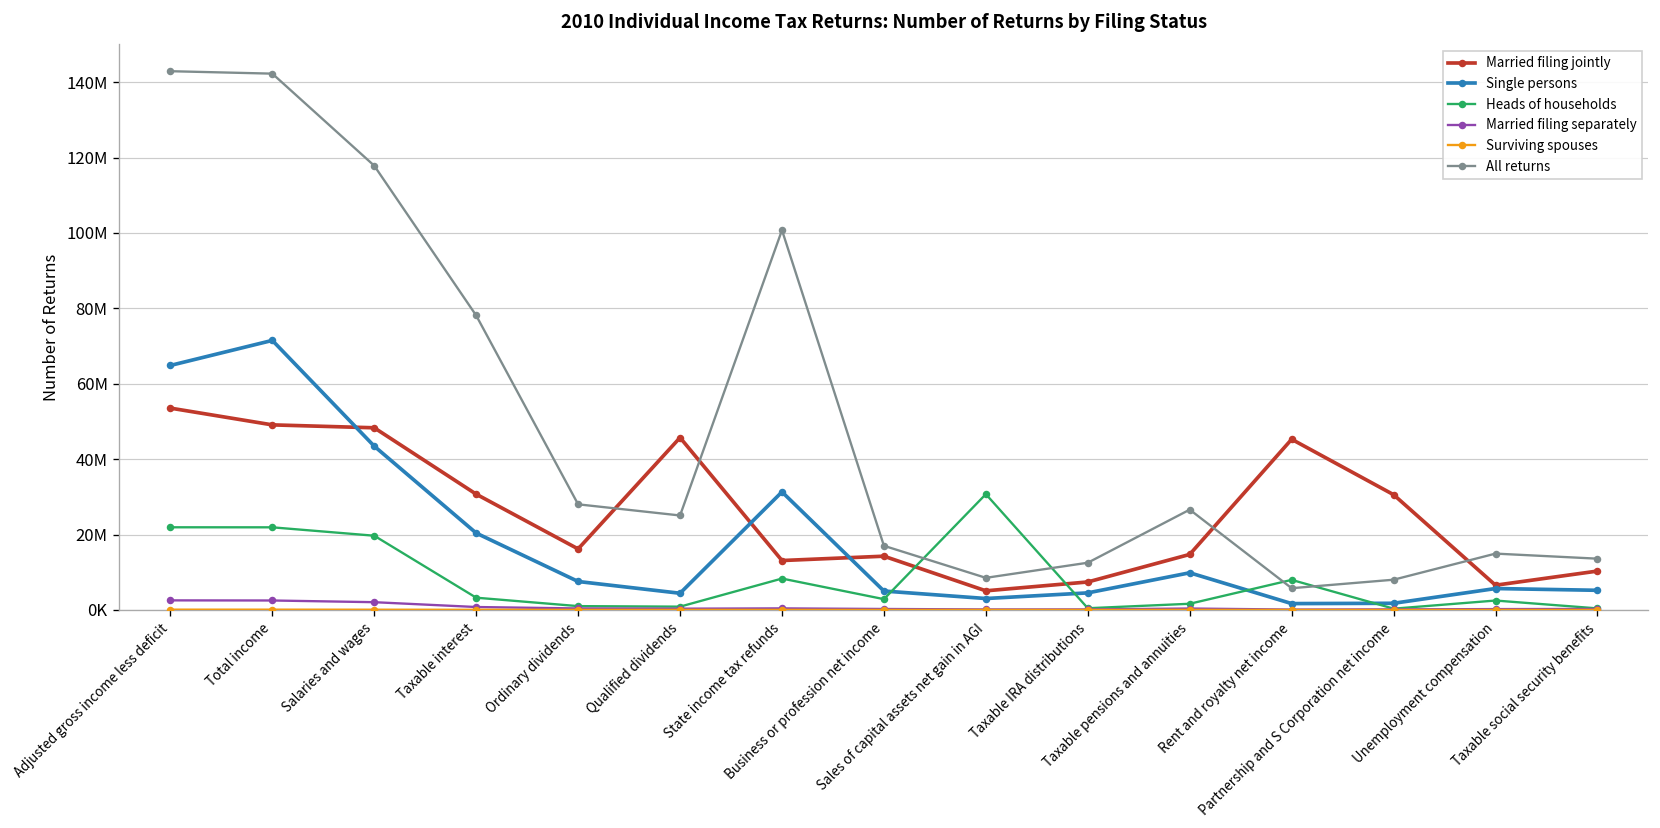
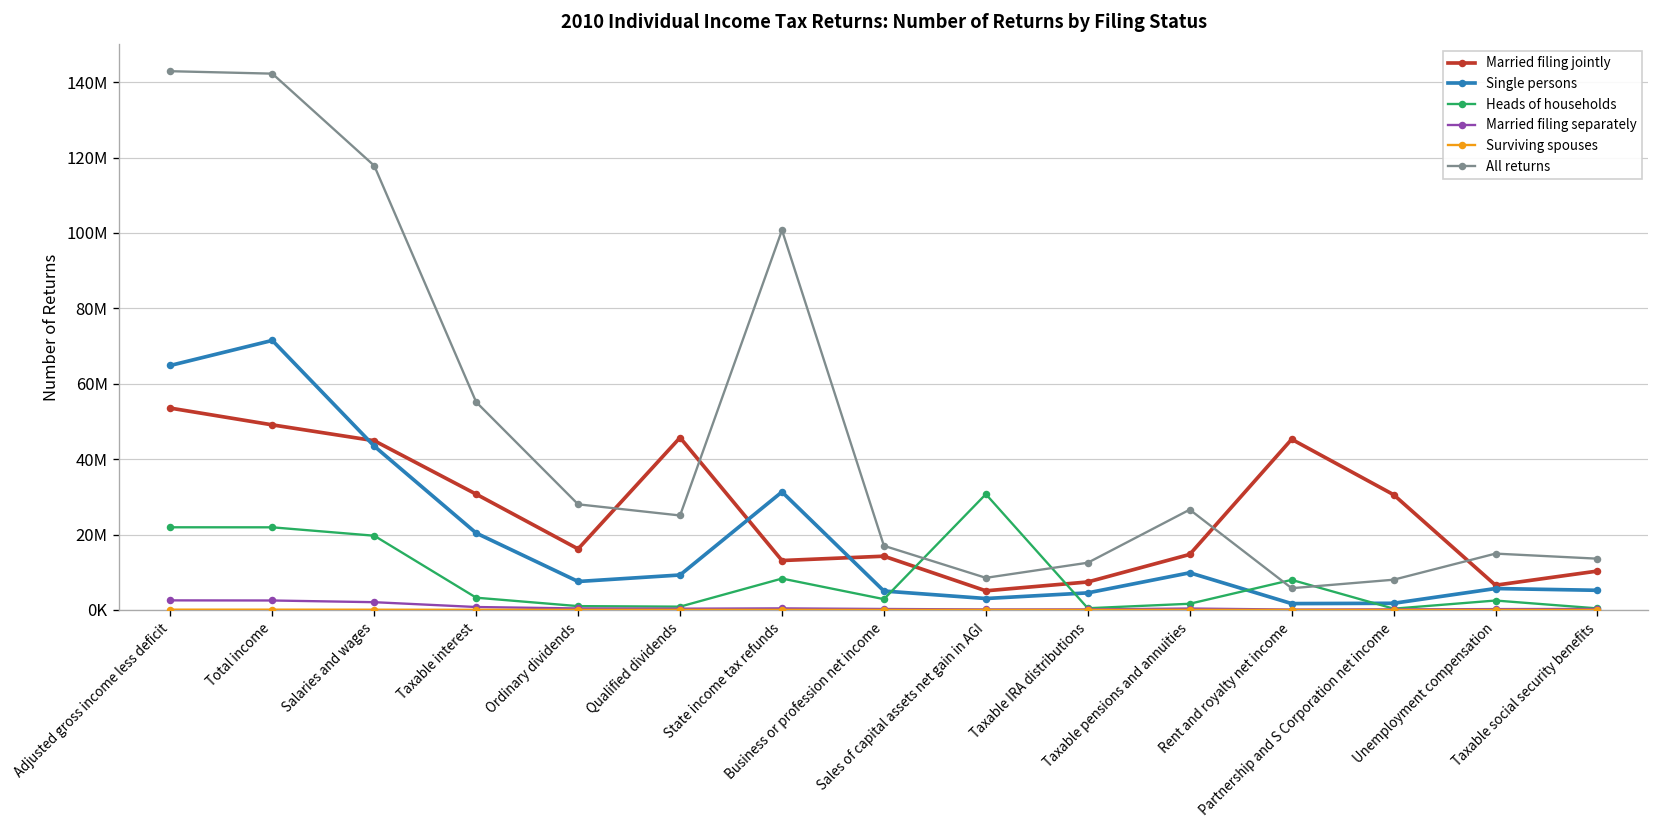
  {
    "Married filing jointly": {
      "Adjusted gross income less deficit": 54000000,
      "Total income": 49000000,
-     "Salaries and wages": 48000000,
+     "Salaries and wages": 45000000,
      "Taxable interest": 31000000,
      "Ordinary dividends": 16000000,
      "Qualified dividends": 46000000,
      "State income tax refunds": 13000000,
      "Business or profession net income": 14000000,
      "Sales of capital assets net gain in AGI": 5000000,
      "Taxable IRA distributions": 7000000,
      "Taxable pensions and annuities": 15000000,
      "Rent and royalty net income": 45000000,
      "Partnership and S Corporation net income": 31000000,
      "Unemployment compensation": 7000000,
      "Taxable social security benefits": 10000000
    },
    "Single persons": {
      "Adjusted gross income less deficit": 65000000,
      "Total income": 71000000,
      "Salaries and wages": 43000000,
      "Taxable interest": 20000000,
      "Ordinary dividends": 8000000,
-     "Qualified dividends": 4000000,
+     "Qualified dividends": 9000000,
      "State income tax refunds": 31000000,
      "Business or profession net income": 5000000,
      "Sales of capital assets net gain in AGI": 3000000,
      "Taxable IRA distributions": 5000000,
      "Taxable pensions and annuities": 10000000,
      "Rent and royalty net income": 2000000,
      "Partnership and S Corporation net income": 2000000,
      "Unemployment compensation": 6000000,
      "Taxable social security benefits": 5000000
    },
    "Heads of households": {
      "Adjusted gross income less deficit": 22000000,
      "Total income": 22000000,
      "Salaries and wages": 20000000,
      "Taxable interest": 3000000,
      "State income tax refunds": 8000000,
      "Business or profession net income": 3000000,
      "Sales of capital assets net gain in AGI": 31000000,
      "Taxable pensions and annuities": 2000000,
      "Rent and royalty net income": 8000000,
      "Unemployment compensation": 2000000
    },
    "Married filing separately": {
      "Adjusted gross income less deficit": 3000000,
      "Total income": 2000000,
      "Salaries and wages": 2000000
    },
    "Surviving spouses": {
      "Adjusted gross income less deficit": 0,
      "Total income": 0,
      "Salaries and wages": 0
    },
    "All returns": {
      "Adjusted gross income less deficit": 143000000,
      "Total income": 142000000,
      "Salaries and wages": 118000000,
-     "Taxable interest": 78000000,
+     "Taxable interest": 55000000,
      "Ordinary dividends": 28000000,
      "Qualified dividends": 25000000,
      "State income tax refunds": 101000000,
      "Business or profession net income": 17000000,
      "Sales of capital assets net gain in AGI": 9000000,
      "Taxable IRA distributions": 13000000,
      "Taxable pensions and annuities": 27000000,
      "Rent and royalty net income": 6000000,
      "Partnership and S Corporation net income": 8000000,
      "Unemployment compensation": 15000000,
      "Taxable social security benefits": 14000000
    }
  }
